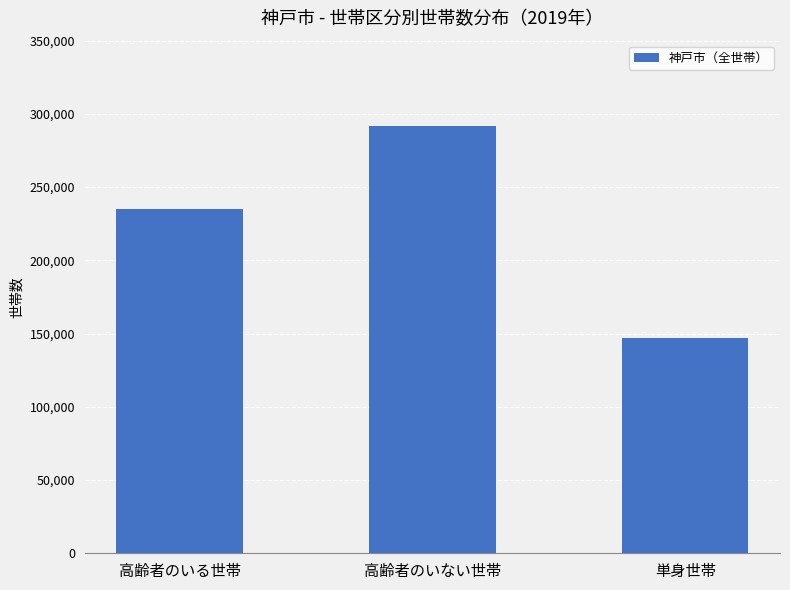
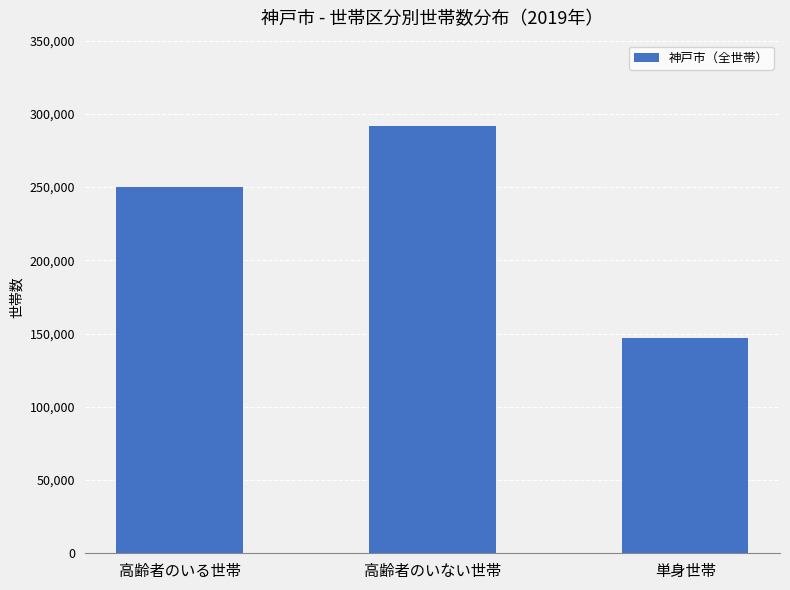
  {
-   "高齢者のいる世帯": "235,000",
+   "高齢者のいる世帯": "250,000",
    "高齢者のいない世帯": "292,000",
    "単身世帯": "147,000"
  }
